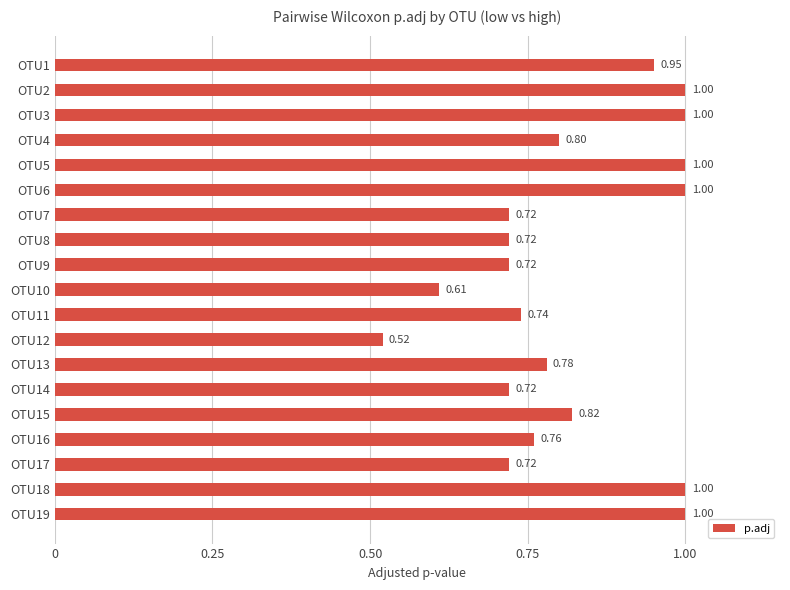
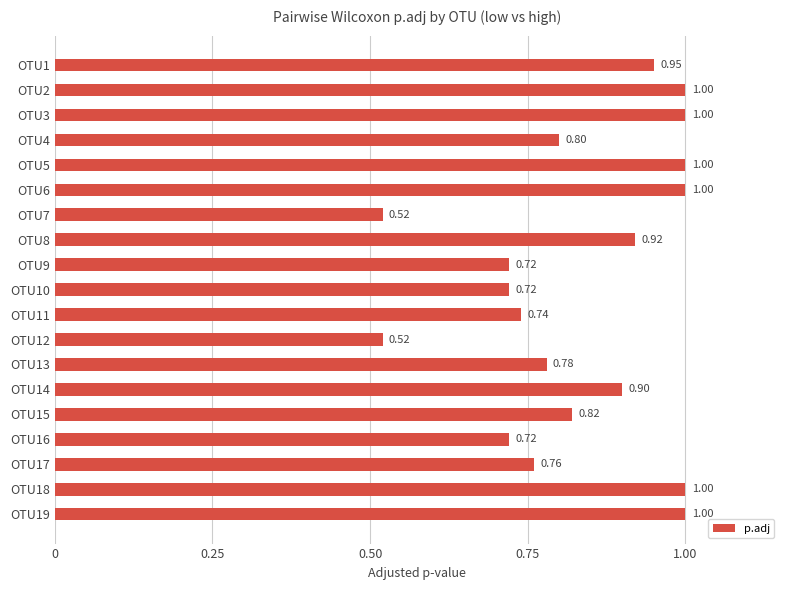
  {
    "OTU1": 0.95,
    "OTU2": 1.00,
    "OTU3": 1.00,
    "OTU4": 0.80,
    "OTU5": 1.00,
    "OTU6": 1.00,
-   "OTU7": 0.72,
-   "OTU8": 0.72,
+   "OTU7": 0.52,
+   "OTU8": 0.92,
    "OTU9": 0.72,
-   "OTU10": 0.61,
+   "OTU10": 0.72,
    "OTU11": 0.74,
    "OTU12": 0.52,
    "OTU13": 0.78,
-   "OTU14": 0.72,
+   "OTU14": 0.90,
    "OTU15": 0.82,
-   "OTU16": 0.76,
-   "OTU17": 0.72,
+   "OTU16": 0.72,
+   "OTU17": 0.76,
    "OTU18": 1.00
  }
